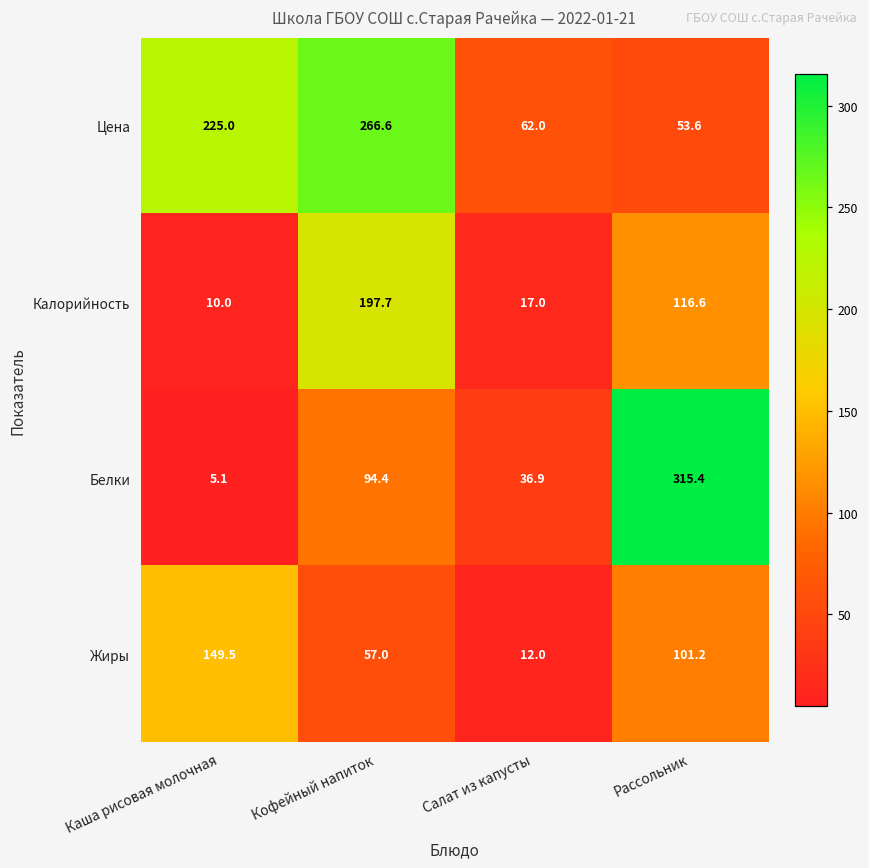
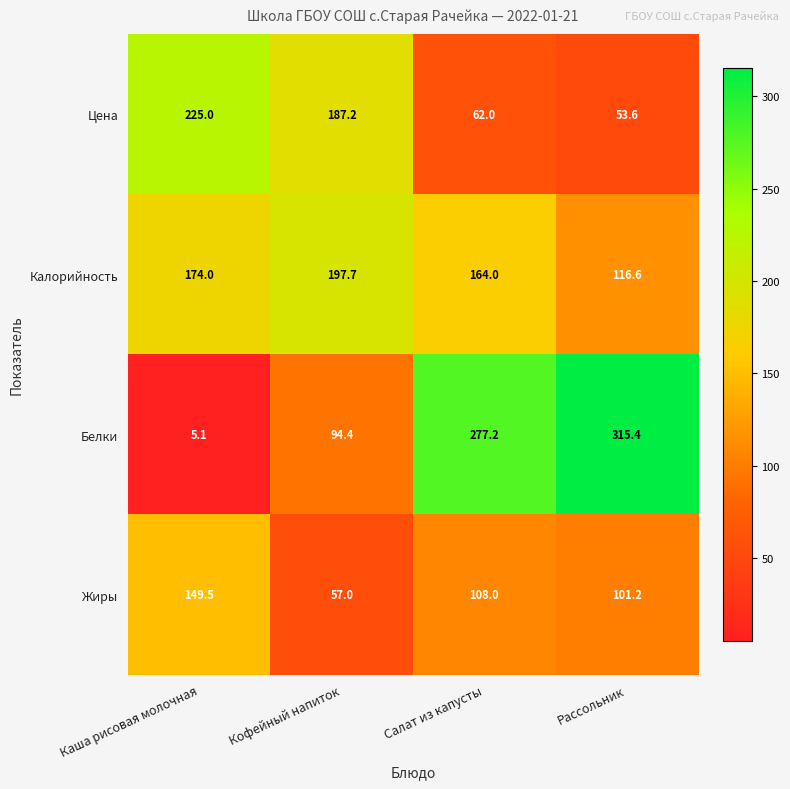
  {
    "Цена": {
      "Каша рисовая молочная": 225.0,
-     "Кофейный напиток": 266.6,
+     "Кофейный напиток": 187.2,
      "Салат из капусты": 62.0,
      "Рассольник": 53.6
    },
    "Калорийность": {
-     "Каша рисовая молочная": 10.0,
+     "Каша рисовая молочная": 174.0,
      "Кофейный напиток": 197.7,
-     "Салат из капусты": 17.0,
+     "Салат из капусты": 164.0,
      "Рассольник": 116.6
    },
    "Белки": {
      "Каша рисовая молочная": 5.1,
      "Кофейный напиток": 94.4,
-     "Салат из капусты": 36.9,
+     "Салат из капусты": 277.2,
      "Рассольник": 315.4
    },
    "Жиры": {
      "Каша рисовая молочная": 149.5,
      "Кофейный напиток": 57.0,
-     "Салат из капусты": 12.0,
+     "Салат из капусты": 108.0,
      "Рассольник": 101.2
    }
  }
